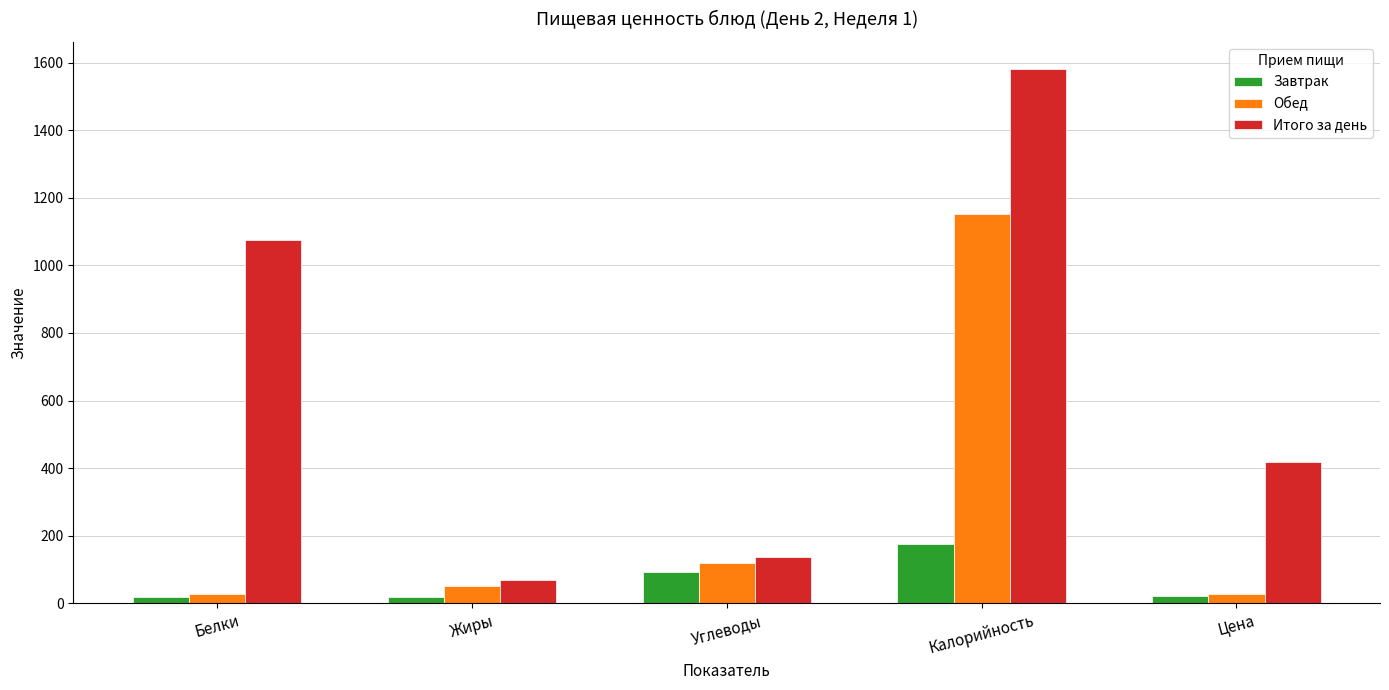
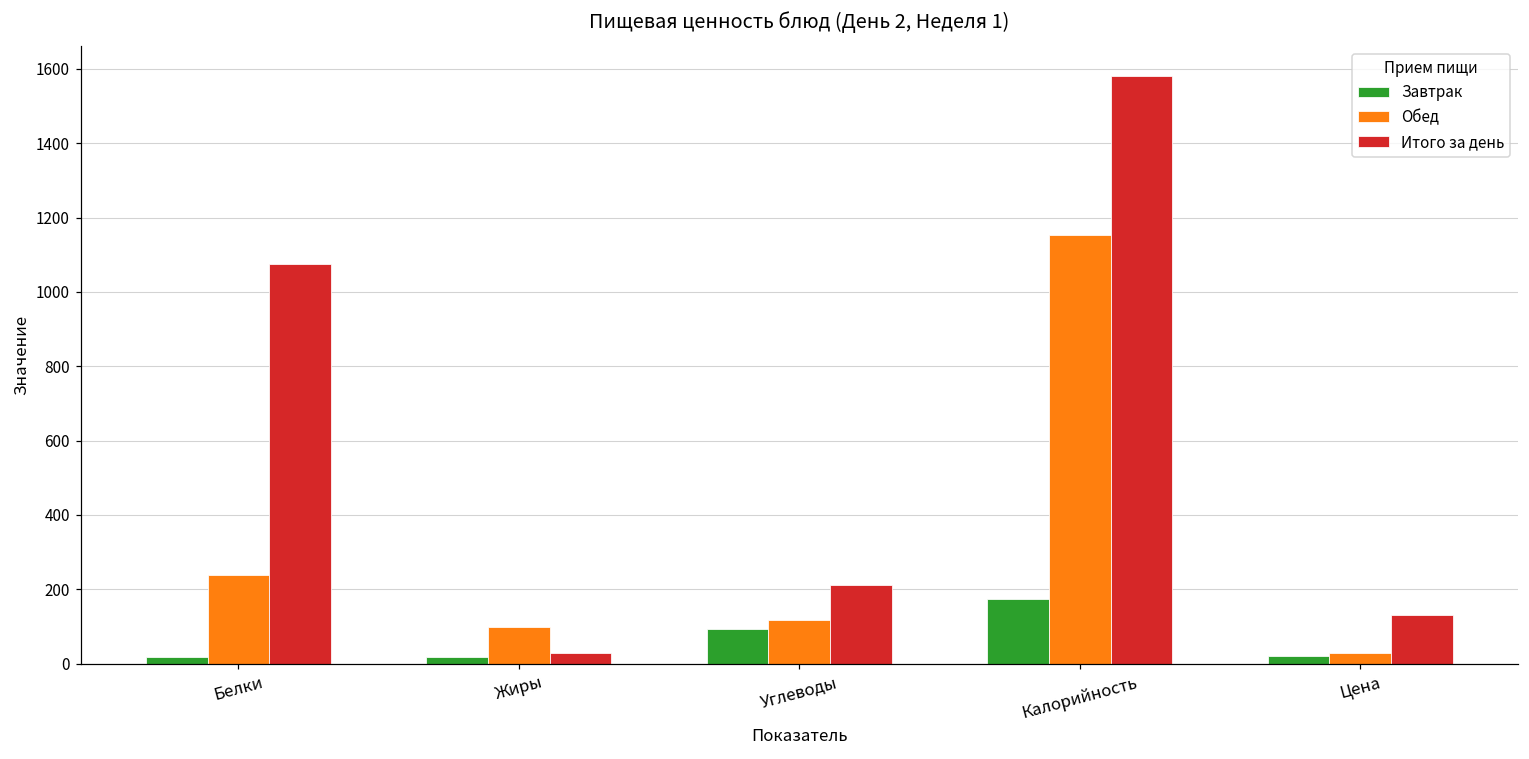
  {
    "Завтрак": {
      "Белки": 20,
      "Жиры": 20,
      "Углеводы": 90,
      "Калорийность": 170,
      "Цена": 20
    },
    "Обед": {
-     "Белки": 30,
-     "Жиры": 50,
+     "Белки": 240,
+     "Жиры": 100,
      "Углеводы": 120,
      "Калорийность": 1150,
      "Цена": 30
    },
    "Итого за день": {
      "Белки": 1080,
-     "Жиры": 70,
-     "Углеводы": 140,
+     "Жиры": 30,
+     "Углеводы": 210,
      "Калорийность": 1580,
-     "Цена": 420
+     "Цена": 130
    }
  }
